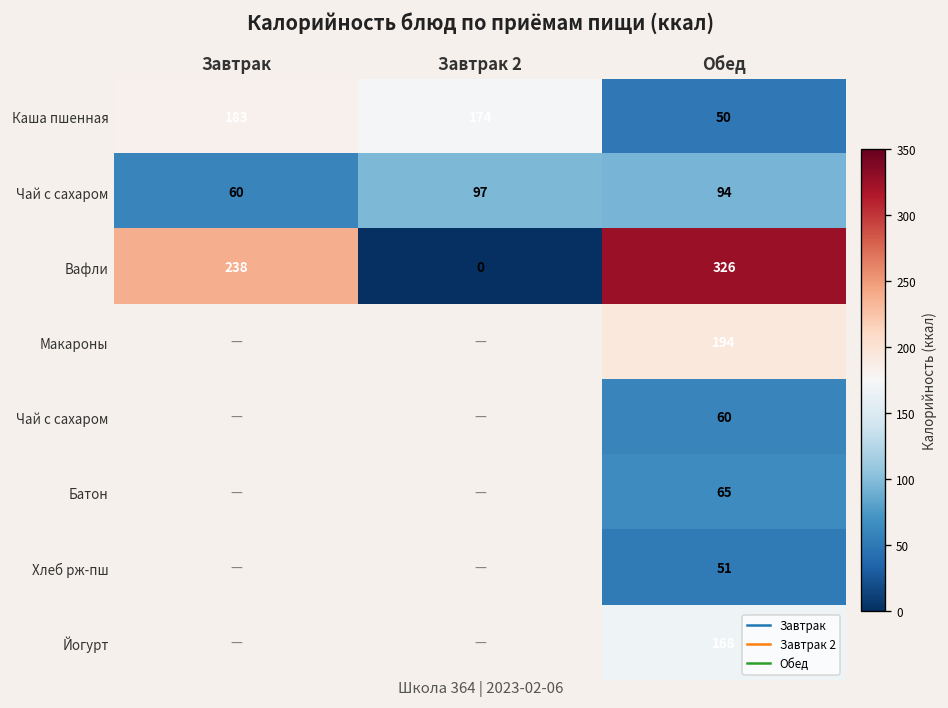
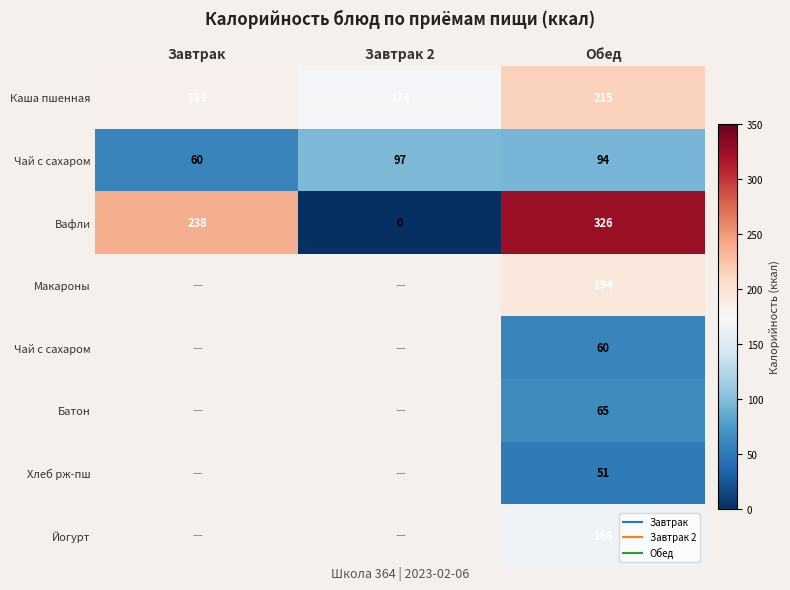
  {
    "Каша пшенная": {
-     "Обед": 50
+     "Обед": 215
    },
    "Чай с сахаром": {
      "Завтрак": 60,
      "Завтрак 2": 97
    },
    "Вафли": {
      "Завтрак": 238,
      "Завтрак 2": 0,
      "Обед": 326
    },
    "Батон": {
      "Обед": 65
    },
    "Хлеб рж-пш": {
      "Обед": 51
    }
  }
